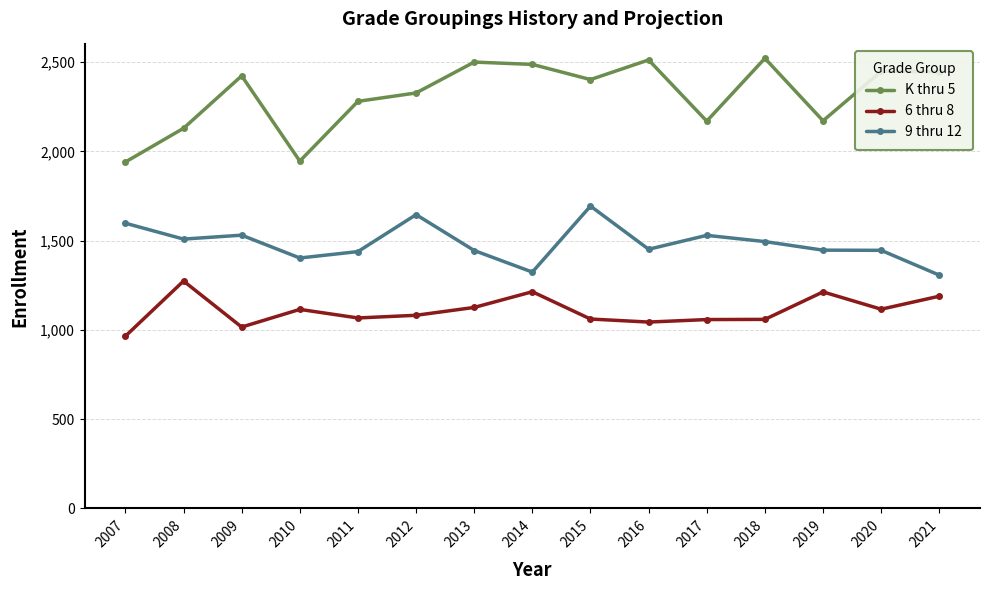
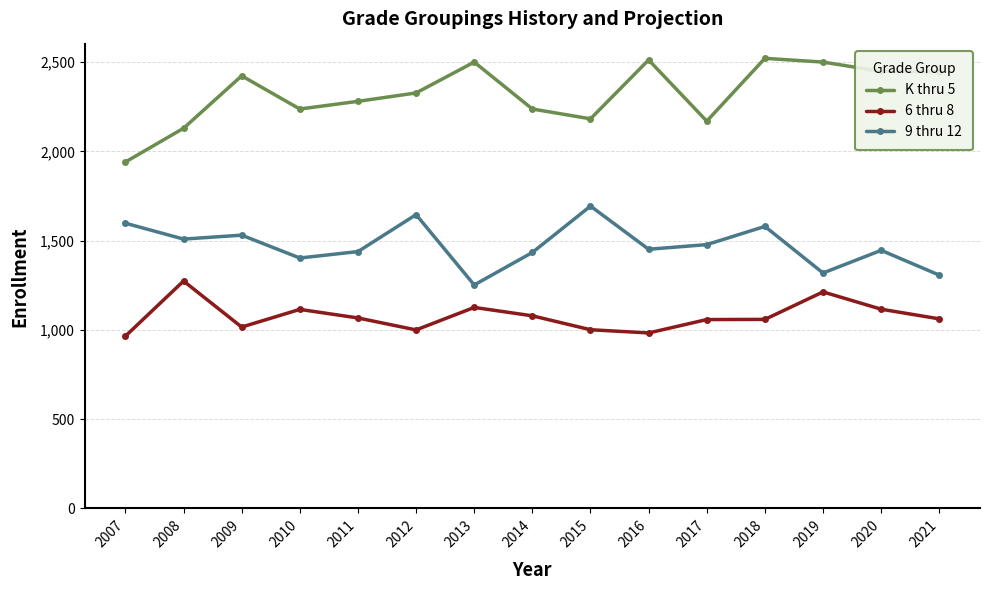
  {
    "K thru 5": {
      "2007": "1,940",
      "2008": "2,130",
      "2009": "2,420",
-     "2010": "1,950",
+     "2010": "2,240",
      "2011": "2,280",
      "2012": "2,330",
      "2013": "2,500",
-     "2014": "2,490",
-     "2015": "2,400",
+     "2014": "2,240",
+     "2015": "2,180",
      "2016": "2,510",
      "2017": "2,170",
      "2018": "2,520",
-     "2019": "2,170"
+     "2019": "2,500"
    },
    "6 thru 8": {
      "2007": "970",
      "2008": "1,270",
      "2009": "1,020",
      "2010": "1,120",
      "2011": "1,070",
-     "2012": "1,080",
+     "2012": "1,000",
      "2013": "1,130",
-     "2014": "1,210",
-     "2015": "1,060",
-     "2016": "1,040",
+     "2014": "1,080",
+     "2015": "1,000",
+     "2016": "980",
      "2017": "1,060",
      "2018": "1,060",
      "2019": "1,210",
      "2020": "1,120",
-     "2021": "1,190"
+     "2021": "1,060"
    },
    "9 thru 12": {
      "2007": "1,600",
      "2008": "1,510",
      "2009": "1,530",
      "2010": "1,400",
      "2011": "1,440",
      "2012": "1,650",
-     "2013": "1,450",
-     "2014": "1,320",
+     "2013": "1,250",
+     "2014": "1,430",
      "2015": "1,690",
      "2016": "1,450",
-     "2017": "1,530",
-     "2018": "1,500",
-     "2019": "1,450",
+     "2017": "1,480",
+     "2018": "1,580",
+     "2019": "1,320",
      "2020": "1,450",
      "2021": "1,310"
    }
  }
